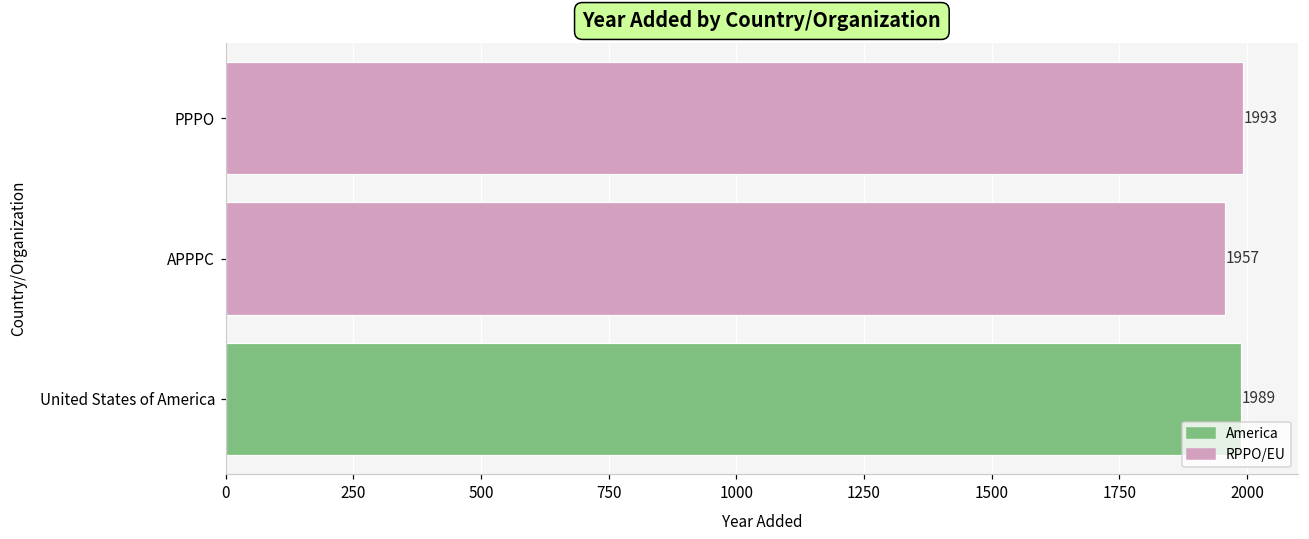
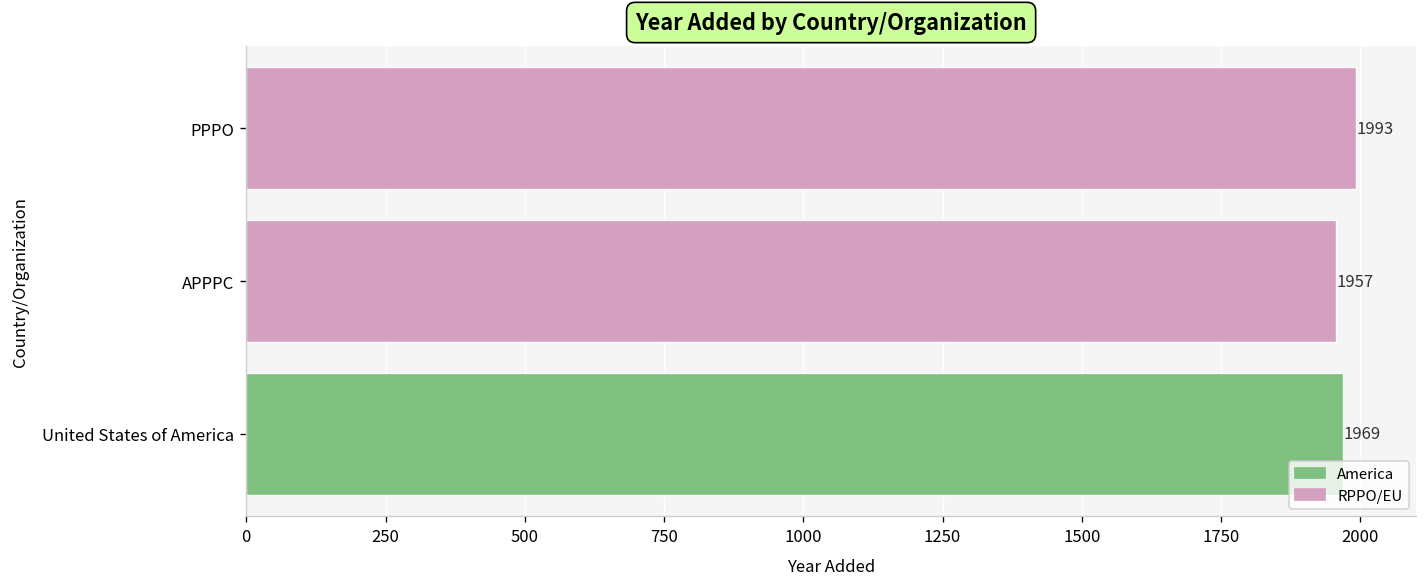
  {
    "PPPO": 1993,
    "APPPC": 1957,
-   "United States of America": 1989
+   "United States of America": 1969
  }
